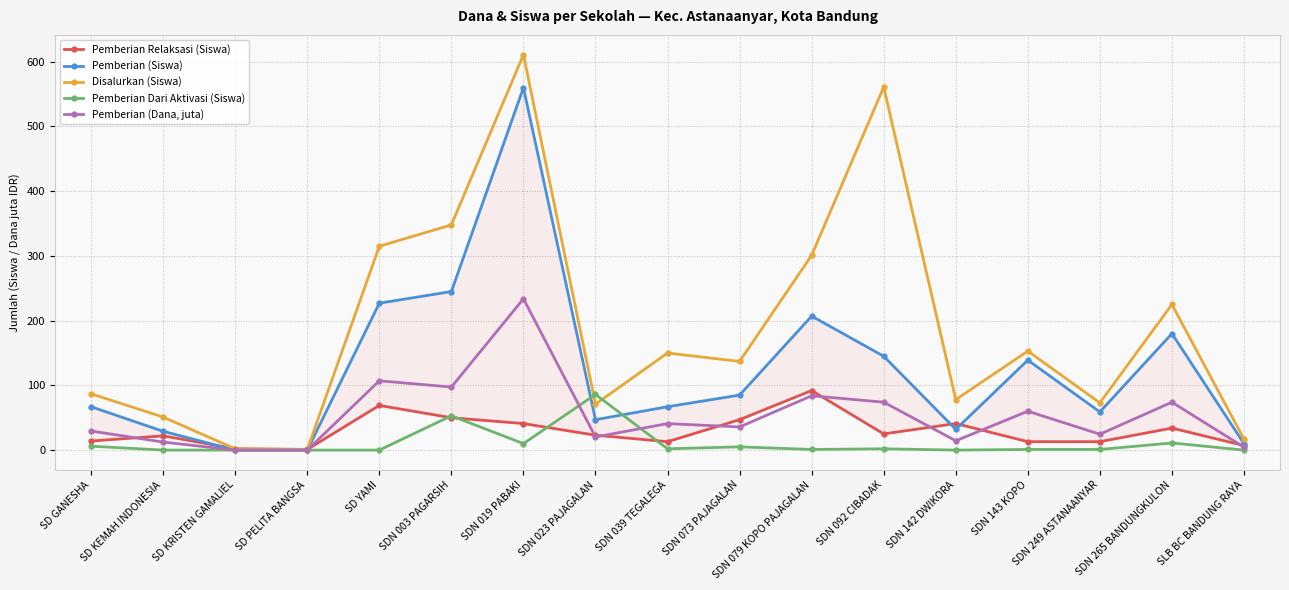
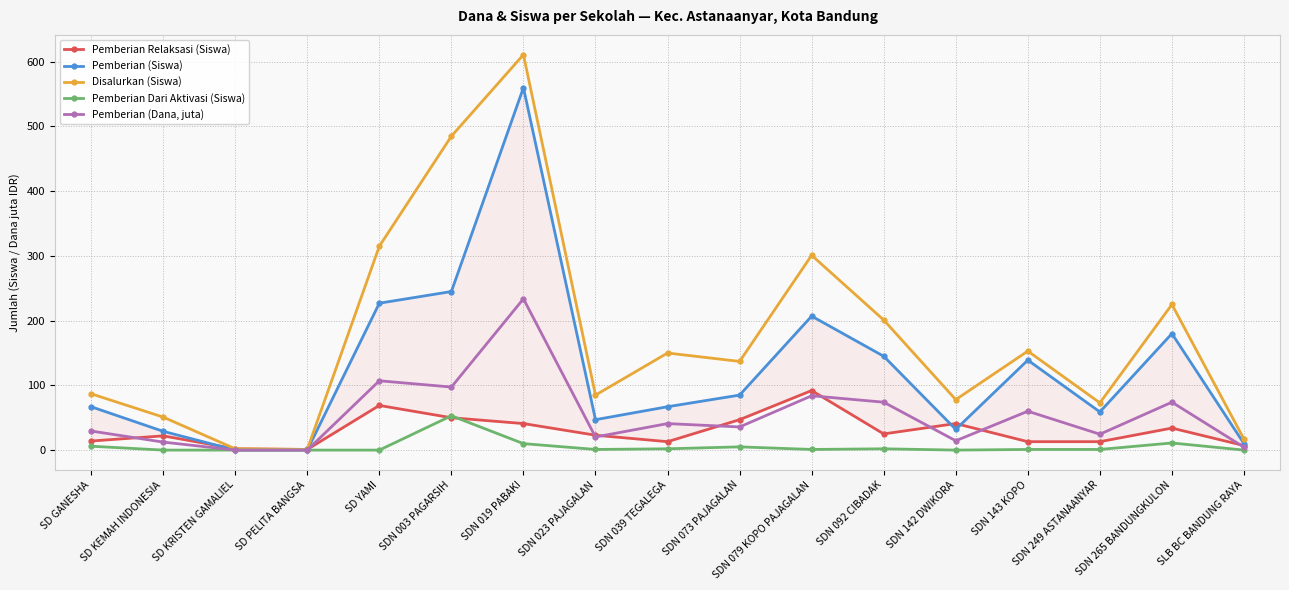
  {
    "Pemberian (Siswa)": {
      "SDN 142 DWIKORA": 30
    },
    "Disalurkan (Siswa)": {
      "SD GANESHA": 90,
      "SD KEMAH INDONESIA": 50,
      "SD YAMI": 320,
-     "SDN 003 PAGARSIH": 350,
+     "SDN 003 PAGARSIH": 490,
      "SDN 019 PABAKI": 610,
-     "SDN 023 PAJAGALAN": 70,
+     "SDN 023 PAJAGALAN": 90,
      "SDN 039 TEGALEGA": 150,
      "SDN 073 PAJAGALAN": 140,
      "SDN 079 KOPO PAJAGALAN": 300,
-     "SDN 092 CIBADAK": 560,
+     "SDN 092 CIBADAK": 200,
      "SDN 142 DWIKORA": 80,
      "SDN 143 KOPO": 150,
      "SDN 249 ASTANAANYAR": 70,
      "SDN 265 BANDUNGKULON": 230,
      "SLB BC BANDUNG RAYA": 20
    },
    "Pemberian Dari Aktivasi (Siswa)": {
      "SD GANESHA": 10,
      "SD KEMAH INDONESIA": 0,
      "SD YAMI": 0,
      "SDN 019 PABAKI": 10,
-     "SDN 023 PAJAGALAN": 90,
+     "SDN 023 PAJAGALAN": 0,
      "SDN 039 TEGALEGA": 0,
      "SDN 073 PAJAGALAN": 10,
      "SDN 079 KOPO PAJAGALAN": 0,
      "SDN 092 CIBADAK": 0,
      "SDN 142 DWIKORA": 0,
      "SDN 143 KOPO": 0,
      "SDN 249 ASTANAANYAR": 0,
      "SDN 265 BANDUNGKULON": 10,
      "SLB BC BANDUNG RAYA": 0
    },
    "Pemberian (Dana, juta)": {
      "SD GANESHA": 30,
      "SD KEMAH INDONESIA": 10,
      "SD YAMI": 110,
      "SDN 003 PAGARSIH": 100,
      "SDN 019 PABAKI": 230,
      "SDN 039 TEGALEGA": 40,
      "SDN 073 PAJAGALAN": 40,
      "SDN 079 KOPO PAJAGALAN": 80,
      "SDN 092 CIBADAK": 70,
      "SDN 142 DWIKORA": 10,
      "SDN 143 KOPO": 60,
      "SDN 249 ASTANAANYAR": 20,
      "SDN 265 BANDUNGKULON": 70
    }
  }
